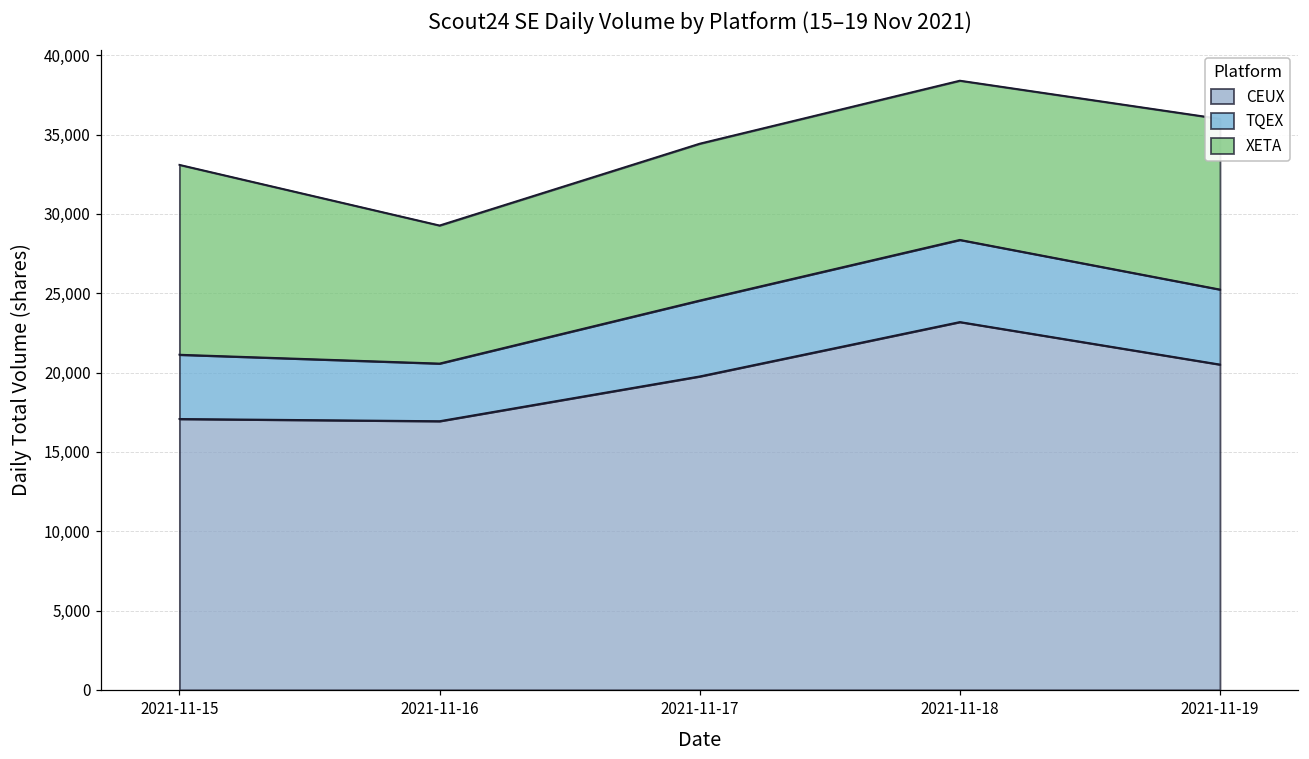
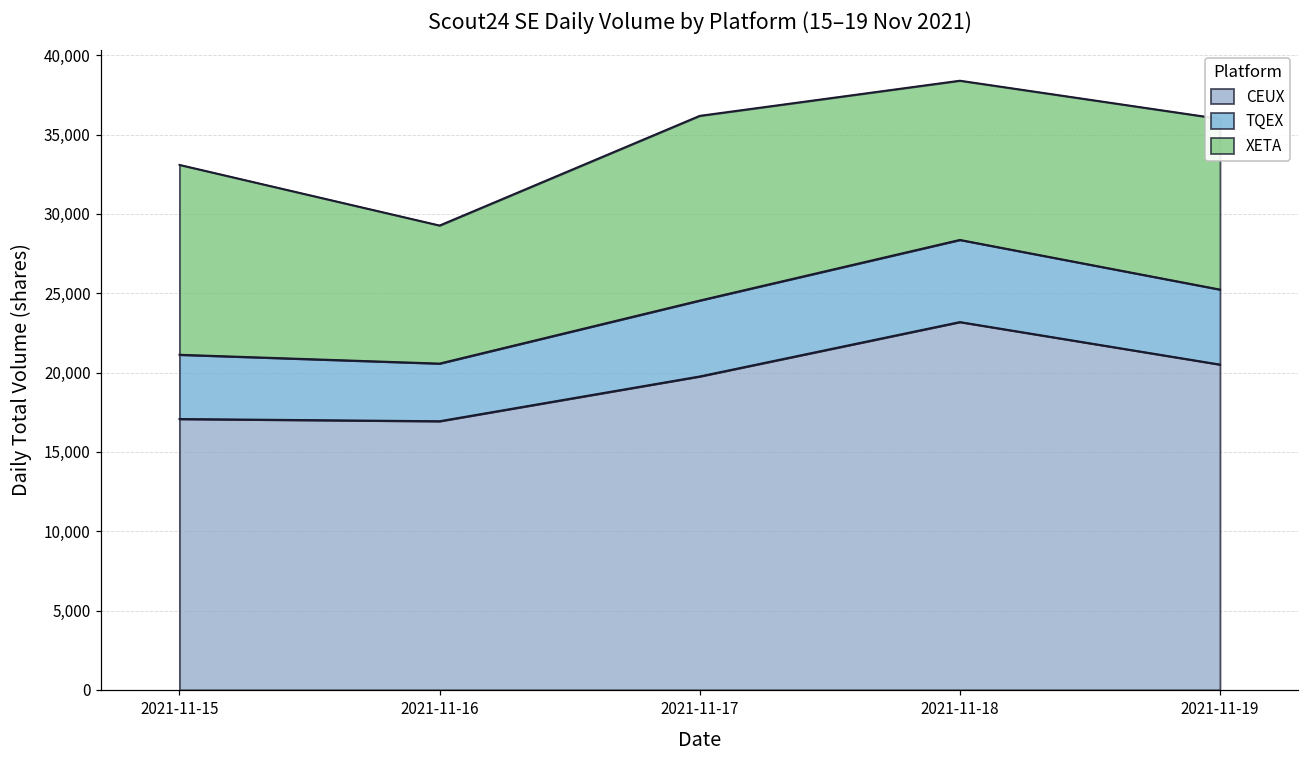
  {
    "XETA": {
      "2021-11-15": "12,000",
      "2021-11-16": "8,700",
-     "2021-11-17": "9,900",
+     "2021-11-17": "11,600",
      "2021-11-18": "10,000"
    }
  }
